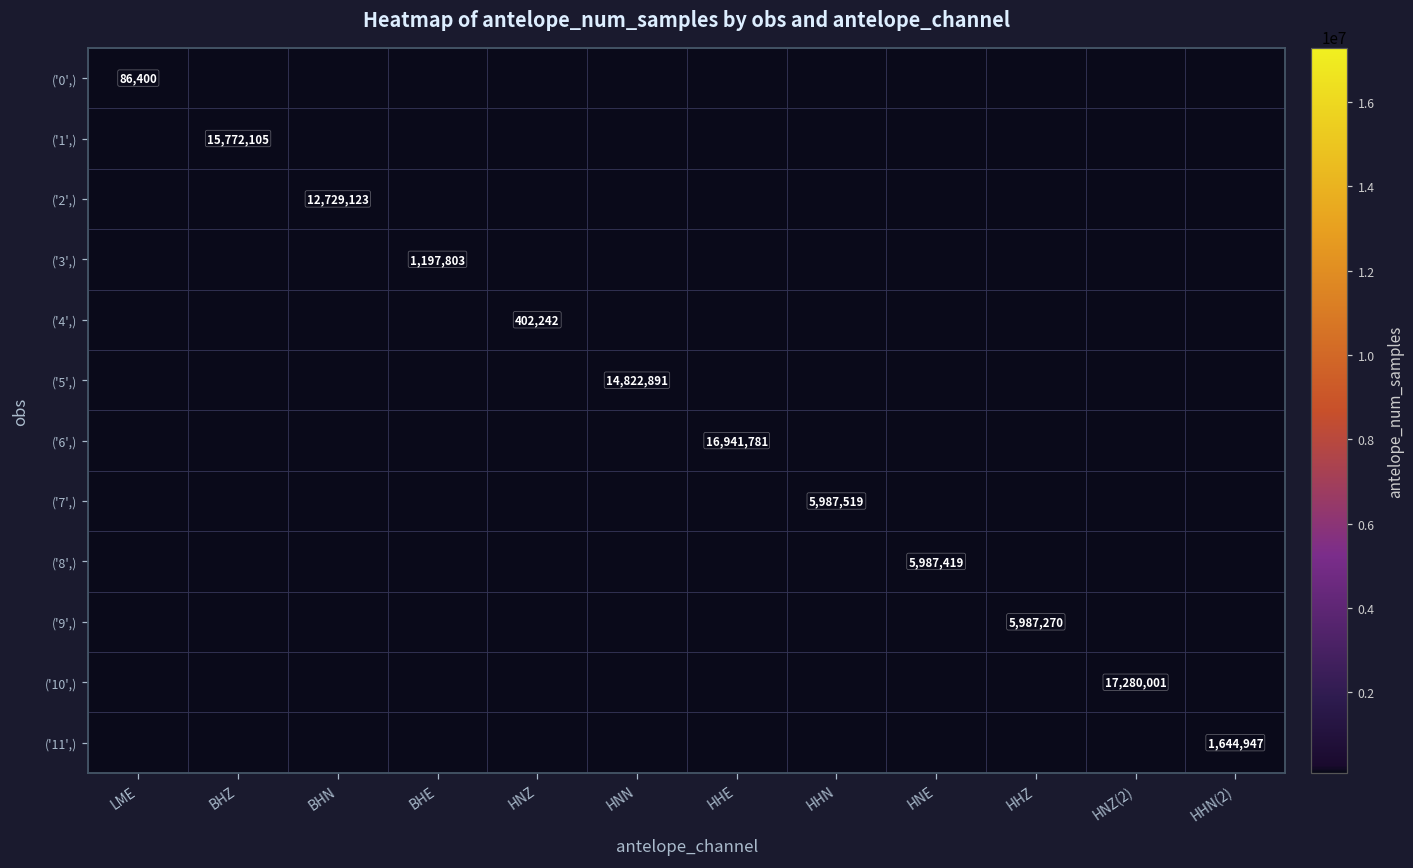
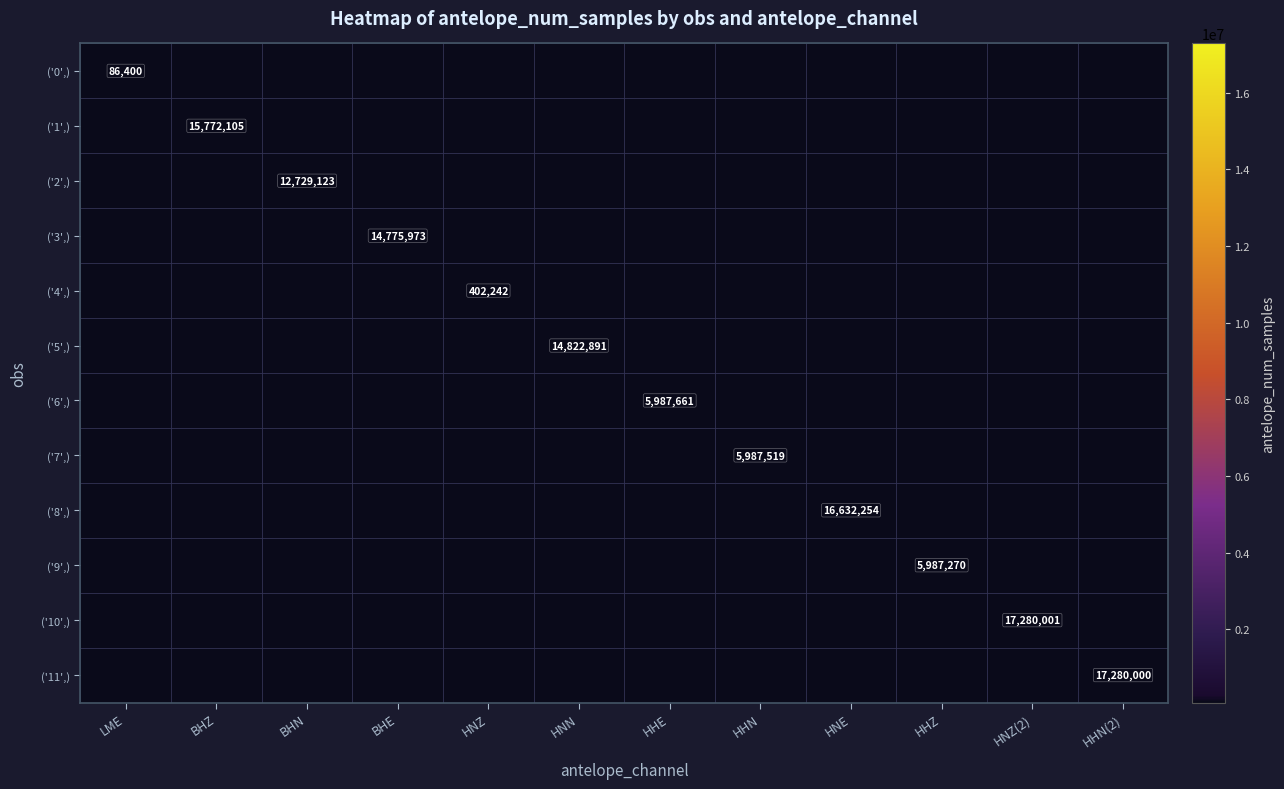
  {
    "('3',)": {
-     "BHE": "1,197,803"
+     "BHE": "14,775,973"
    },
    "('6',)": {
-     "HHE": "16,941,781"
+     "HHE": "5,987,661"
    },
    "('8',)": {
-     "HNE": "5,987,419"
+     "HNE": "16,632,254"
    },
    "('11',)": {
-     "HHN(2)": "1,644,947"
+     "HHN(2)": "17,280,000"
    }
  }
